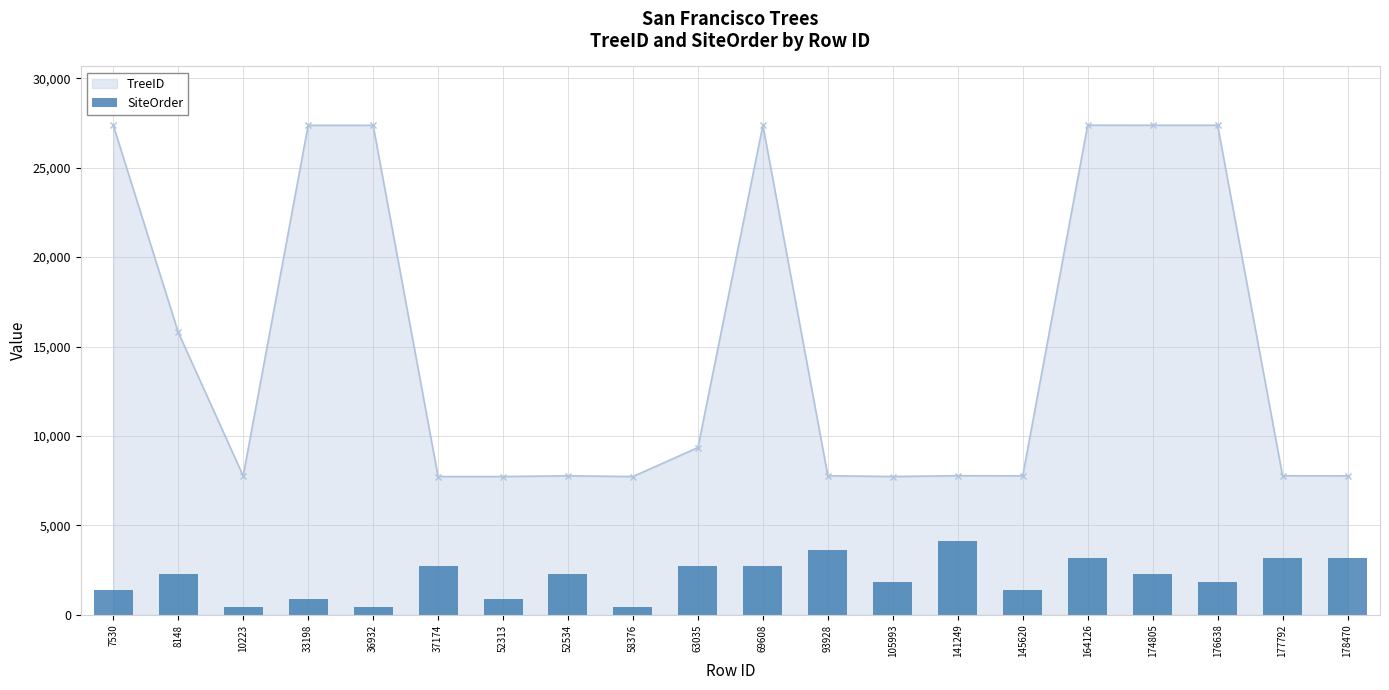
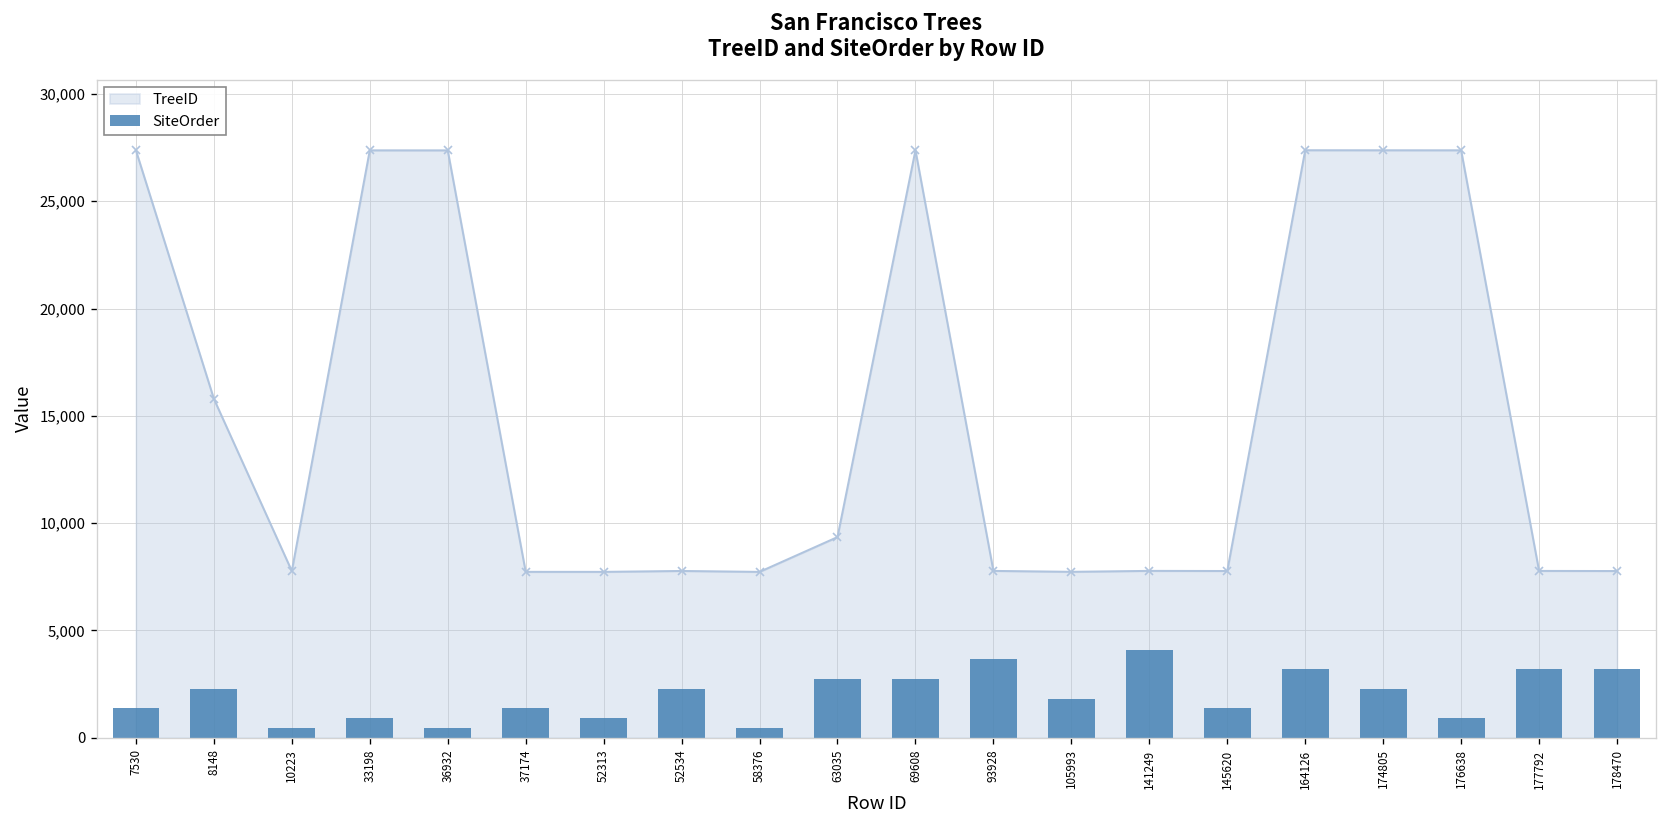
  {
    "SiteOrder": {
      "7530": "1,400",
      "8148": "2,300",
      "10223": "500",
      "33198": "900",
      "36932": "500",
-     "37174": "2,700",
+     "37174": "1,400",
      "52313": "900",
      "52534": "2,300",
      "58376": "500",
      "63035": "2,700",
      "69608": "2,700",
      "93928": "3,600",
      "105993": "1,800",
      "141249": "4,100",
      "145620": "1,400",
      "164126": "3,200",
      "174805": "2,300",
-     "176638": "1,800",
+     "176638": "900",
      "177792": "3,200",
      "178470": "3,200"
    },
    "TreeID": {
      "7530": "27,400",
      "8148": "15,800",
      "10223": "7,800",
      "33198": "27,400",
      "36932": "27,400",
      "37174": "7,700",
      "52313": "7,700",
      "52534": "7,800",
      "58376": "7,700",
      "63035": "9,400",
      "69608": "27,400",
      "93928": "7,800",
      "105993": "7,700",
      "141249": "7,800",
      "145620": "7,800",
      "164126": "27,400",
      "174805": "27,400",
      "176638": "27,400",
      "177792": "7,800",
      "178470": "7,800"
    }
  }
